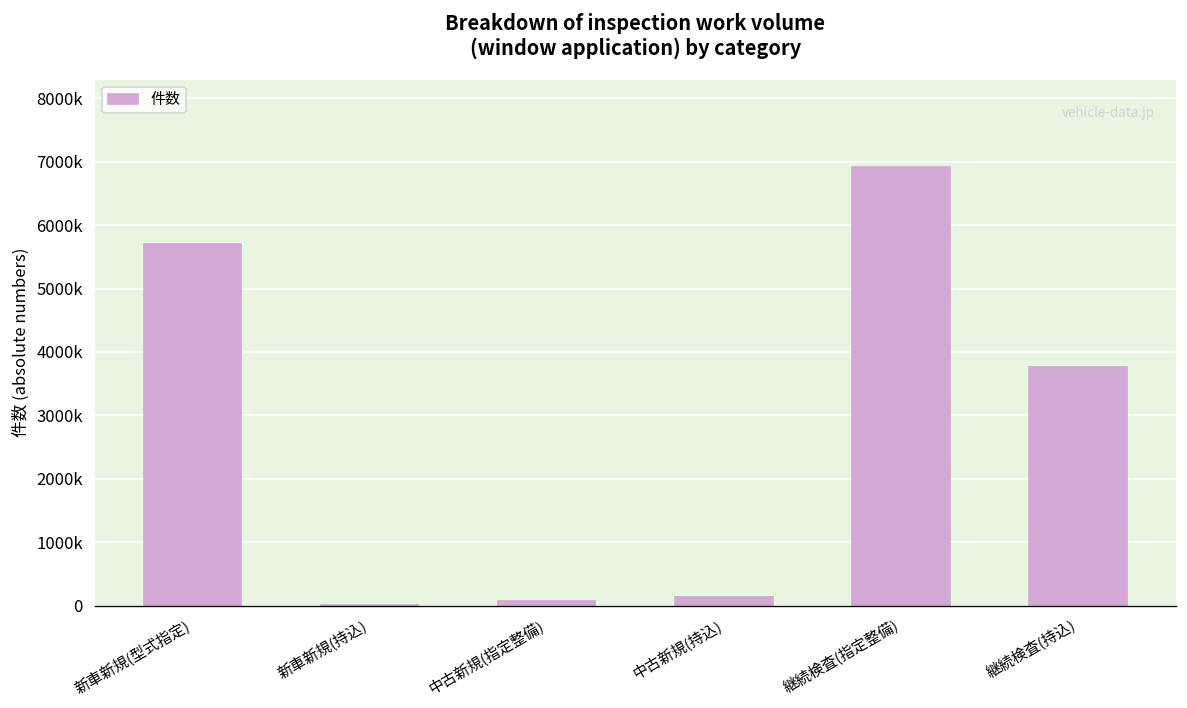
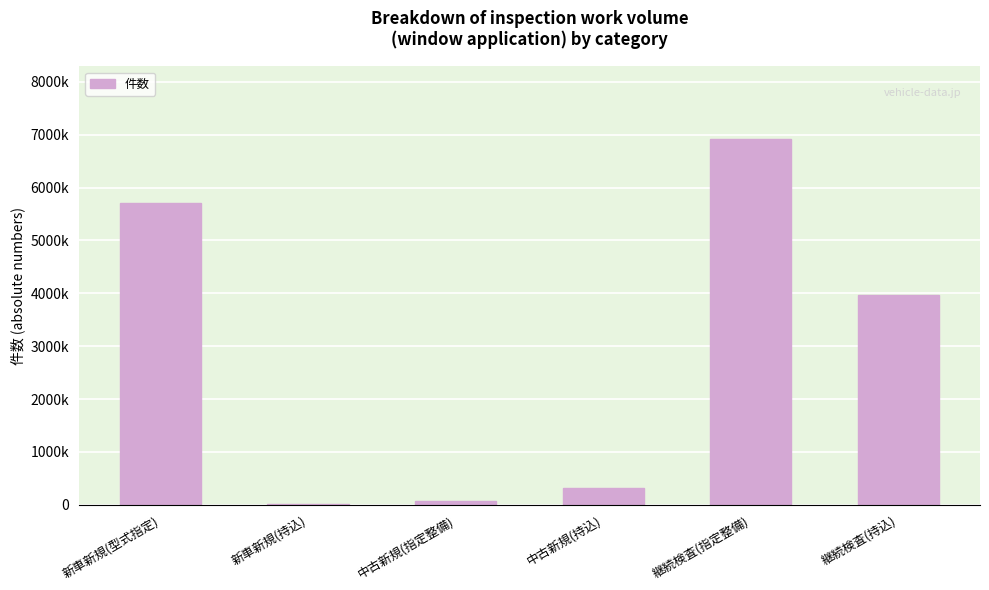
  {
    "新車新規(型式指定)": 5700000,
    "中古新規(指定整備)": 100000,
-   "中古新規(持込)": 100000,
+   "中古新規(持込)": 300000,
    "継続検査(指定整備)": 6900000,
-   "継続検査(持込)": 3800000
+   "継続検査(持込)": 4000000
  }
